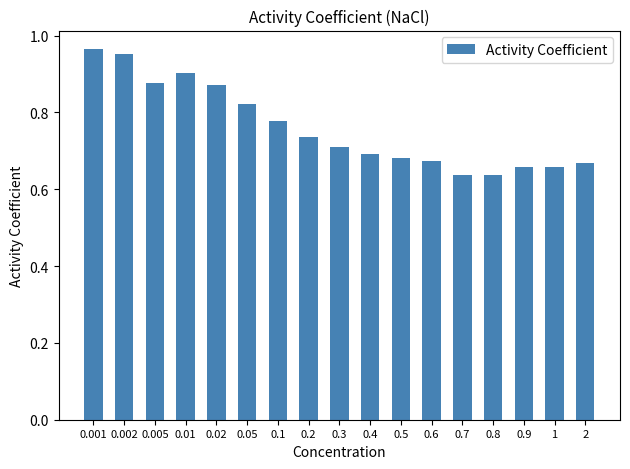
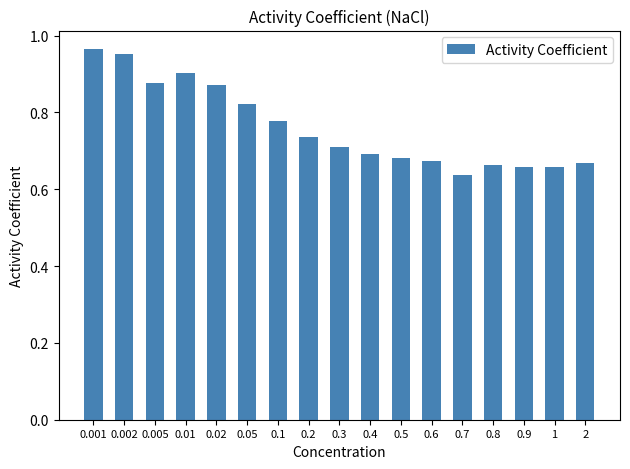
  {
    "0.001": 0.97,
    "0.002": 0.95,
    "0.005": 0.88,
    "0.01": 0.90,
    "0.02": 0.87,
    "0.05": 0.82,
    "0.1": 0.78,
    "0.2": 0.74,
    "0.3": 0.71,
    "0.4": 0.69,
    "0.5": 0.68,
    "0.6": 0.67,
    "0.7": 0.64,
-   "0.8": 0.64,
+   "0.8": 0.66,
    "0.9": 0.66,
    "1": 0.66,
    "2": 0.67
  }
